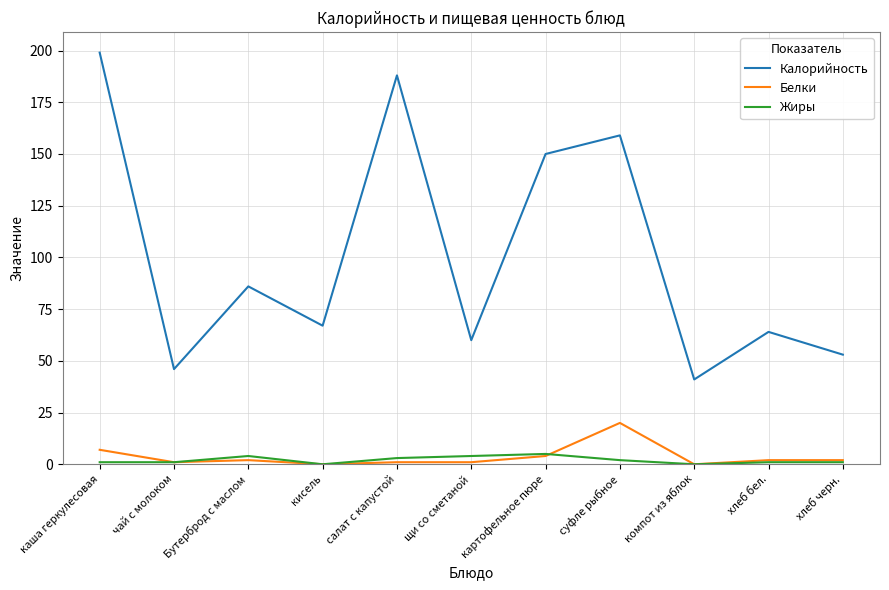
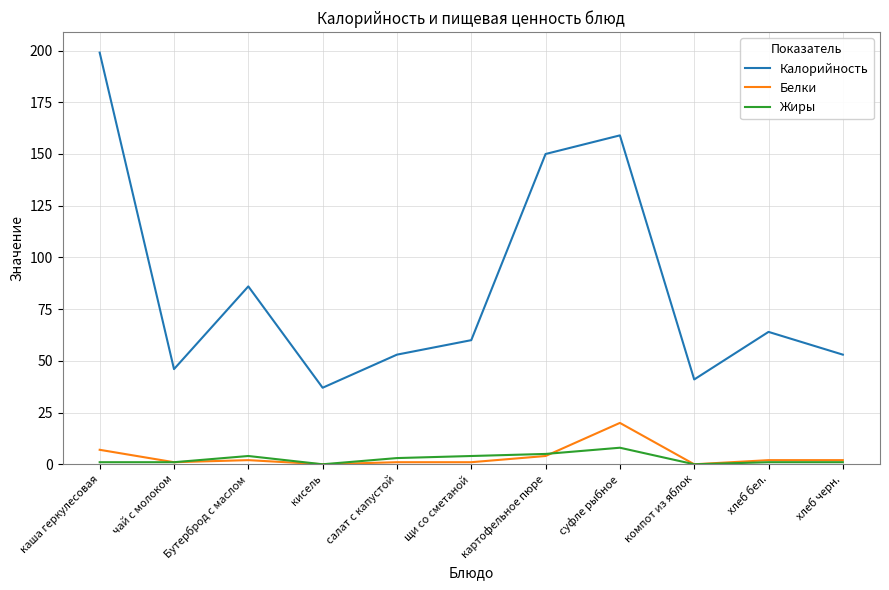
  {
    "Калорийность": {
      "каша геркулесовая": 199,
      "чай с молоком": 46,
      "Бутерброд с маслом": 86,
-     "кисель": 67,
-     "салат с капустой": 188,
+     "кисель": 37,
+     "салат с капустой": 53,
      "щи со сметаной": 60,
      "картофельное пюре": 150,
      "суфле рыбное": 159,
      "компот из яблок": 41,
      "хлеб бел.": 64,
      "хлеб черн.": 53
    },
    "Белки": {
      "каша геркулесовая": 7,
      "Бутерброд с маслом": 2,
      "салат с капустой": 1,
      "щи со сметаной": 1,
      "суфле рыбное": 20
    },
    "Жиры": {
      "каша геркулесовая": 1,
      "Бутерброд с маслом": 4,
      "салат с капустой": 3,
      "щи со сметаной": 4,
-     "суфле рыбное": 2
+     "суфле рыбное": 8
    }
  }
